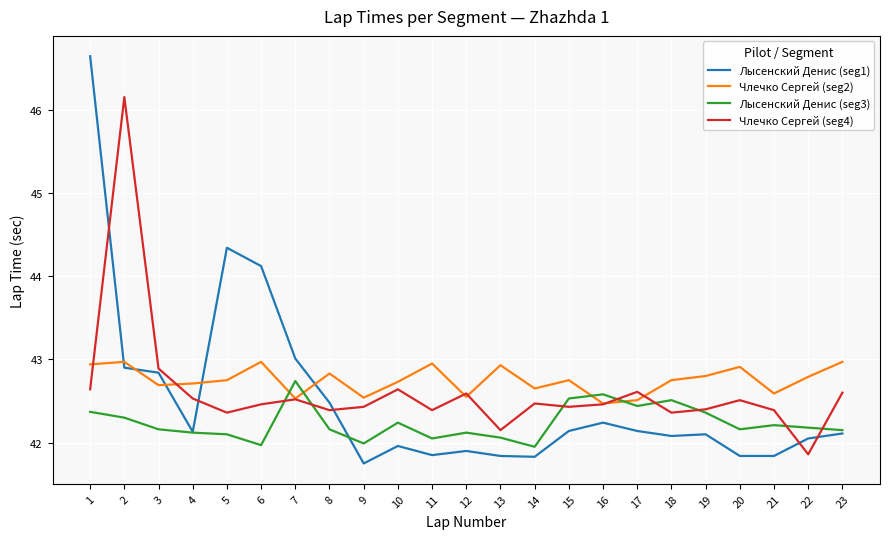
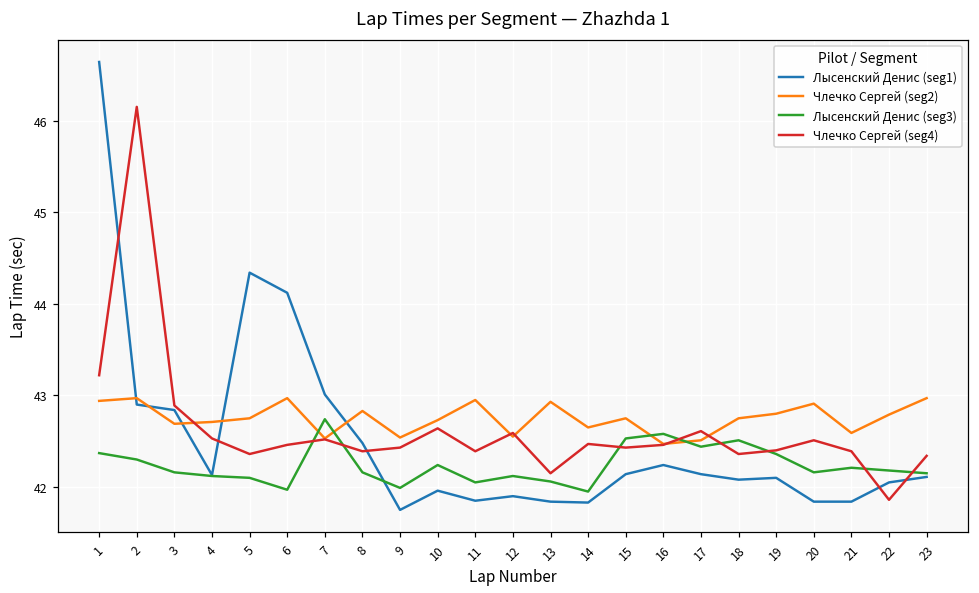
  {
    "Лысенский Денис (seg1)": {
      "1": 46.6,
      "2": 42.9,
      "3": 42.8,
      "5": 44.3,
      "6": 44.1,
      "7": 43.0,
      "8": 42.5,
      "9": 41.8,
      "10": 42.0,
      "11": 41.9,
      "12": 41.9,
      "13": 41.8,
      "14": 41.8,
      "15": 42.1,
      "16": 42.2,
      "17": 42.1,
      "18": 42.1,
      "19": 42.1,
      "20": 41.8,
      "21": 41.8,
      "22": 42.1,
      "23": 42.1
    },
    "Члечко Сергей (seg2)": {
      "1": 42.9,
      "2": 43.0,
      "3": 42.7,
      "4": 42.7,
      "5": 42.8,
      "6": 43.0,
      "8": 42.8,
      "9": 42.5,
      "10": 42.7,
      "11": 43.0,
      "12": 42.6,
      "13": 42.9,
      "14": 42.7,
      "15": 42.8,
      "17": 42.5,
      "18": 42.8,
      "19": 42.8,
      "20": 42.9,
      "21": 42.6,
      "22": 42.8,
      "23": 43.0
    },
    "Лысенский Денис (seg3)": {
      "1": 42.4,
      "2": 42.3,
      "3": 42.2,
      "5": 42.1,
      "6": 42.0,
      "7": 42.7,
      "8": 42.2,
      "9": 42.0,
      "10": 42.2,
      "11": 42.1,
      "12": 42.1,
      "13": 42.1,
      "14": 42.0,
      "15": 42.5,
      "16": 42.6,
      "17": 42.4,
      "18": 42.5,
      "19": 42.4,
      "20": 42.2,
      "21": 42.2,
      "22": 42.2,
      "23": 42.2
    },
    "Члечко Сергей (seg4)": {
-     "1": 42.6,
+     "1": 43.2,
      "2": 46.2,
      "3": 42.9,
      "4": 42.5,
      "5": 42.4,
      "6": 42.5,
      "8": 42.4,
      "9": 42.4,
      "10": 42.6,
      "11": 42.4,
      "12": 42.6,
      "13": 42.2,
      "14": 42.5,
      "15": 42.4,
      "17": 42.6,
      "18": 42.4,
      "19": 42.4,
      "20": 42.5,
      "21": 42.4,
      "22": 41.9,
-     "23": 42.6
+     "23": 42.3
    }
  }
